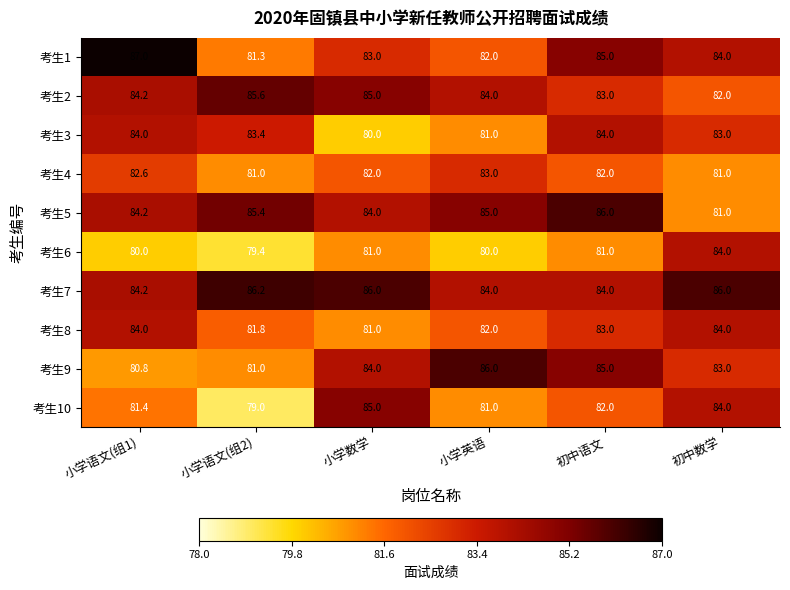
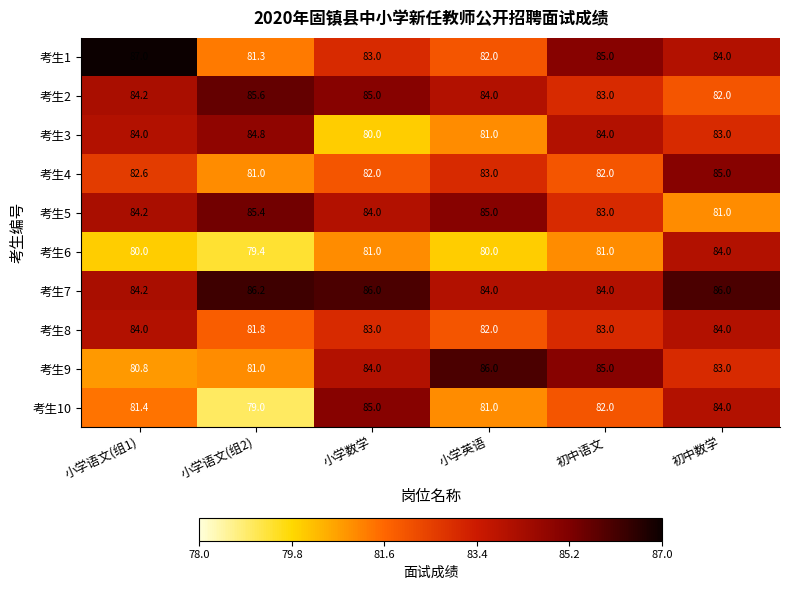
  {
    "考生1": {
      "小学语文(组2)": 81.3,
      "小学数学": 83.0,
      "小学英语": 82.0,
      "初中语文": 85.0,
      "初中数学": 84.0
    },
    "考生2": {
      "小学语文(组1)": 84.2,
      "小学语文(组2)": 85.6,
      "小学数学": 85.0,
      "小学英语": 84.0,
      "初中语文": 83.0,
      "初中数学": 82.0
    },
    "考生3": {
      "小学语文(组1)": 84.0,
-     "小学语文(组2)": 83.4,
+     "小学语文(组2)": 84.8,
      "小学数学": 80.0,
      "小学英语": 81.0,
      "初中语文": 84.0,
      "初中数学": 83.0
    },
    "考生4": {
      "小学语文(组1)": 82.6,
      "小学语文(组2)": 81.0,
      "小学数学": 82.0,
      "小学英语": 83.0,
      "初中语文": 82.0,
-     "初中数学": 81.0
+     "初中数学": 85.0
    },
    "考生5": {
      "小学语文(组1)": 84.2,
      "小学语文(组2)": 85.4,
      "小学数学": 84.0,
      "小学英语": 85.0,
-     "初中语文": 86.0,
+     "初中语文": 83.0,
      "初中数学": 81.0
    },
    "考生6": {
      "小学语文(组1)": 80.0,
      "小学语文(组2)": 79.4,
      "小学数学": 81.0,
      "小学英语": 80.0,
      "初中语文": 81.0,
      "初中数学": 84.0
    },
    "考生7": {
      "小学语文(组1)": 84.2,
      "小学语文(组2)": 86.2,
      "小学数学": 86.0,
      "小学英语": 84.0,
      "初中语文": 84.0,
      "初中数学": 86.0
    },
    "考生8": {
      "小学语文(组1)": 84.0,
      "小学语文(组2)": 81.8,
-     "小学数学": 81.0,
+     "小学数学": 83.0,
      "小学英语": 82.0,
      "初中语文": 83.0,
      "初中数学": 84.0
    },
    "考生9": {
      "小学语文(组1)": 80.8,
      "小学语文(组2)": 81.0,
      "小学数学": 84.0,
      "小学英语": 86.0,
      "初中语文": 85.0,
      "初中数学": 83.0
    },
    "考生10": {
      "小学语文(组1)": 81.4,
      "小学语文(组2)": 79.0,
      "小学数学": 85.0,
      "小学英语": 81.0,
      "初中语文": 82.0,
      "初中数学": 84.0
    }
  }
